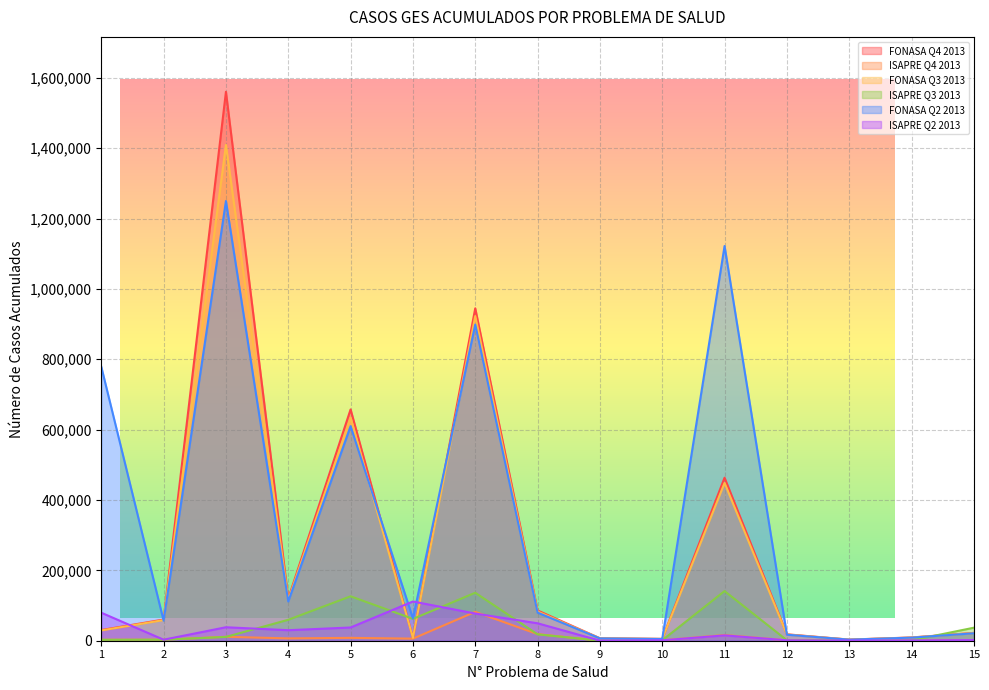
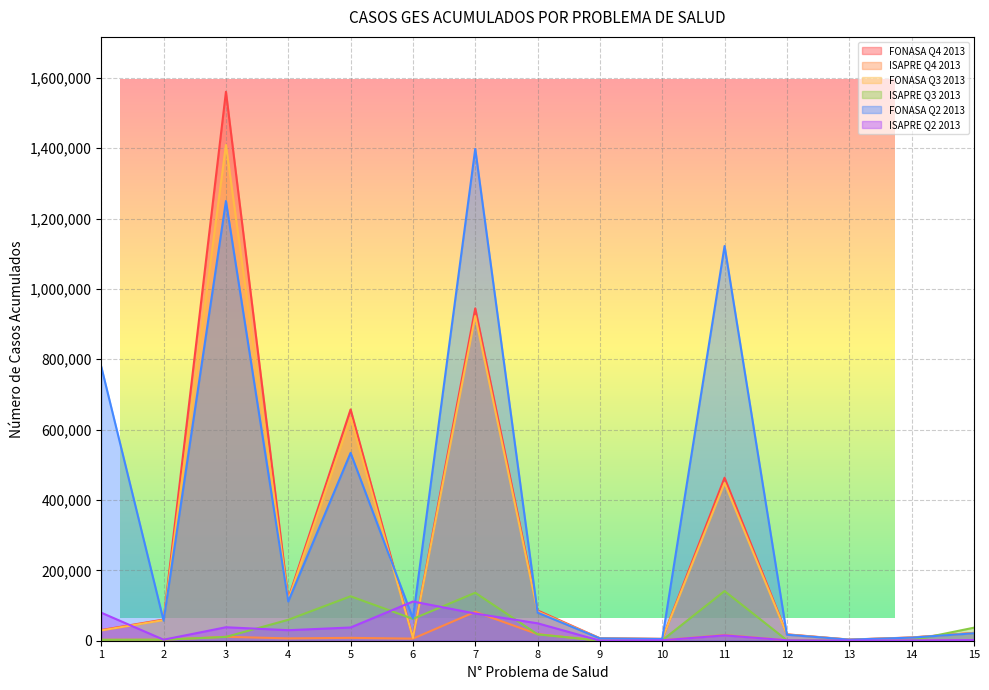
  {
    "ISAPRE Q3 2013": {
      "4": "60,000",
      "5": "130,000",
      "7": "140,000",
      "11": "140,000",
      "15": "40,000"
    },
    "FONASA Q2 2013": {
      "1": "780,000",
      "3": "1,250,000",
-     "5": "610,000",
-     "7": "900,000",
+     "5": "530,000",
+     "7": "1,400,000",
      "11": "1,120,000"
    },
    "ISAPRE Q2 2013": {
      "1": "80,000",
      "3": "40,000",
      "4": "30,000",
      "5": "40,000",
      "6": "110,000",
      "8": "50,000"
    }
  }
